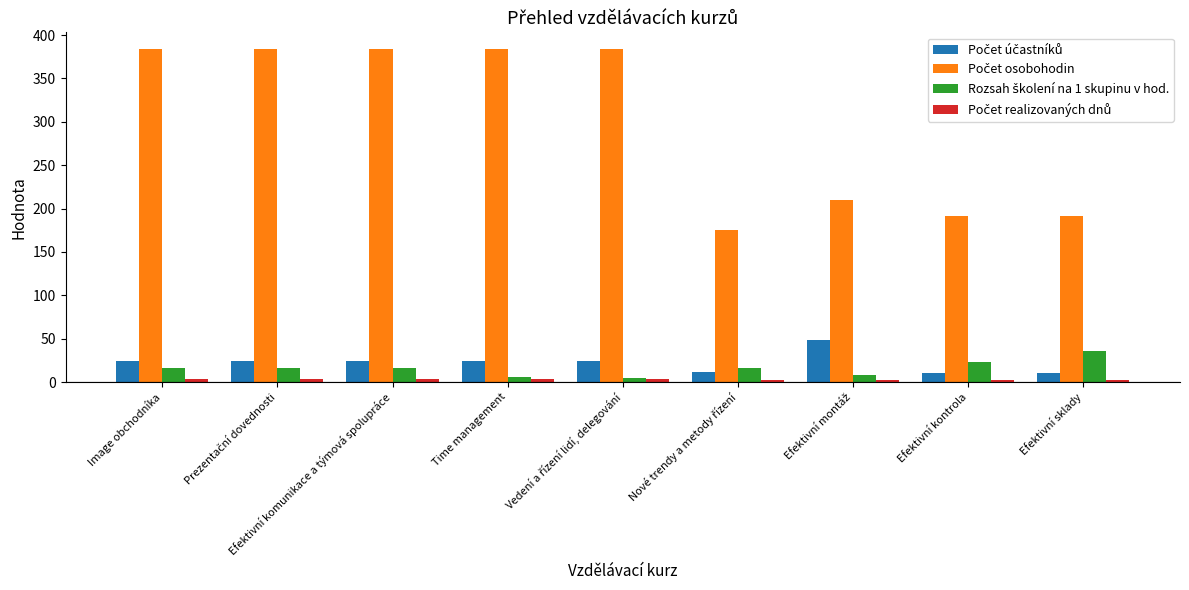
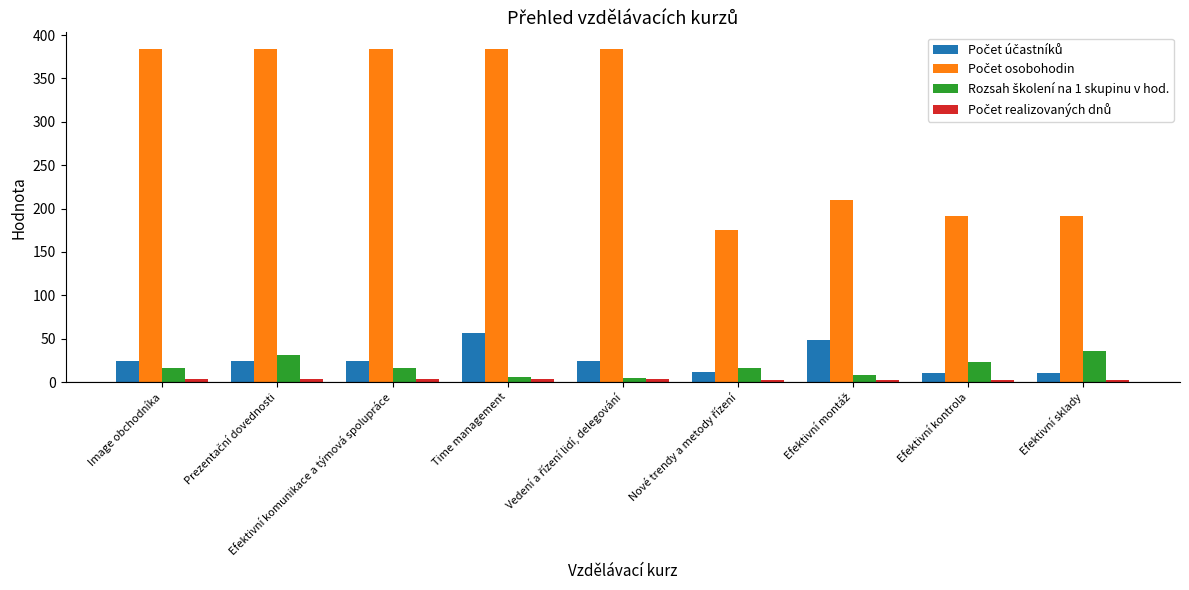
  {
    "Počet účastníků": {
      "Image obchodníka": 20,
      "Prezentační dovednosti": 20,
      "Efektivní komunikace a týmová spolupráce": 20,
-     "Time management": 20,
+     "Time management": 60,
      "Vedení a řízení lidí, delegování": 20,
      "Nové trendy a metody řízení": 10,
      "Efektivní montáž": 50,
      "Efektivní kontrola": 10,
      "Efektivní sklady": 10
    },
    "Počet osobohodin": {
      "Image obchodníka": 380,
      "Prezentační dovednosti": 380,
      "Efektivní komunikace a týmová spolupráce": 380,
      "Time management": 380,
      "Vedení a řízení lidí, delegování": 380,
      "Nové trendy a metody řízení": 180,
      "Efektivní montáž": 210,
      "Efektivní kontrola": 190,
      "Efektivní sklady": 190
    },
    "Rozsah školení na 1 skupinu v hod.": {
      "Image obchodníka": 20,
-     "Prezentační dovednosti": 20,
+     "Prezentační dovednosti": 30,
      "Efektivní komunikace a týmová spolupráce": 20,
      "Time management": 10,
      "Vedení a řízení lidí, delegování": 10,
      "Nové trendy a metody řízení": 20,
      "Efektivní montáž": 10,
      "Efektivní kontrola": 20,
      "Efektivní sklady": 40
    },
    "Počet realizovaných dnů": {
      "Image obchodníka": 0,
      "Prezentační dovednosti": 0,
      "Efektivní komunikace a týmová spolupráce": 0,
      "Time management": 0,
      "Vedení a řízení lidí, delegování": 0
    }
  }
